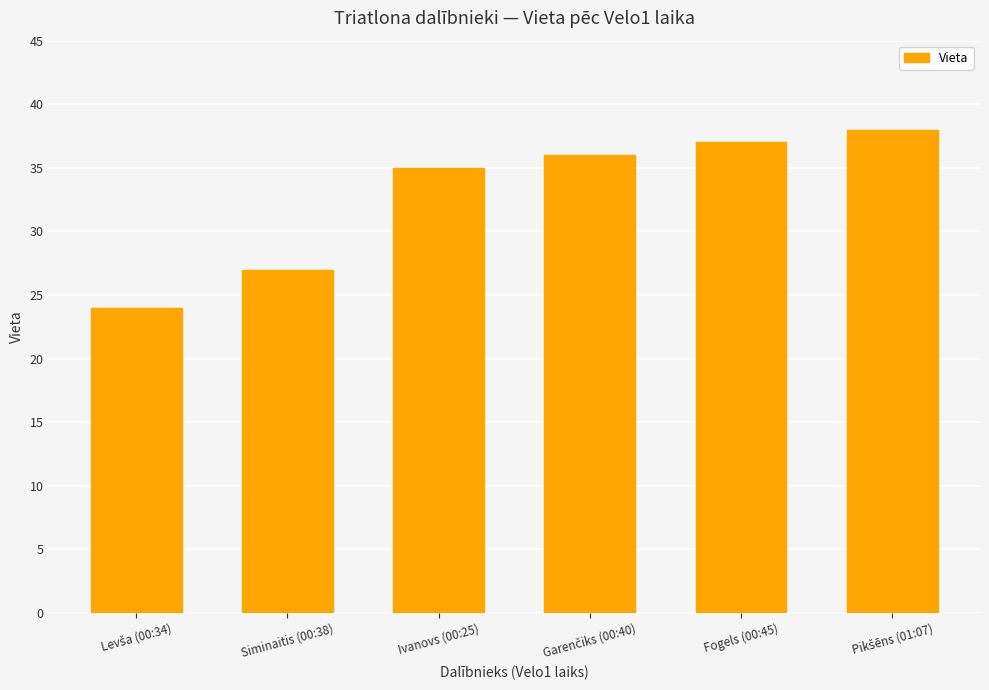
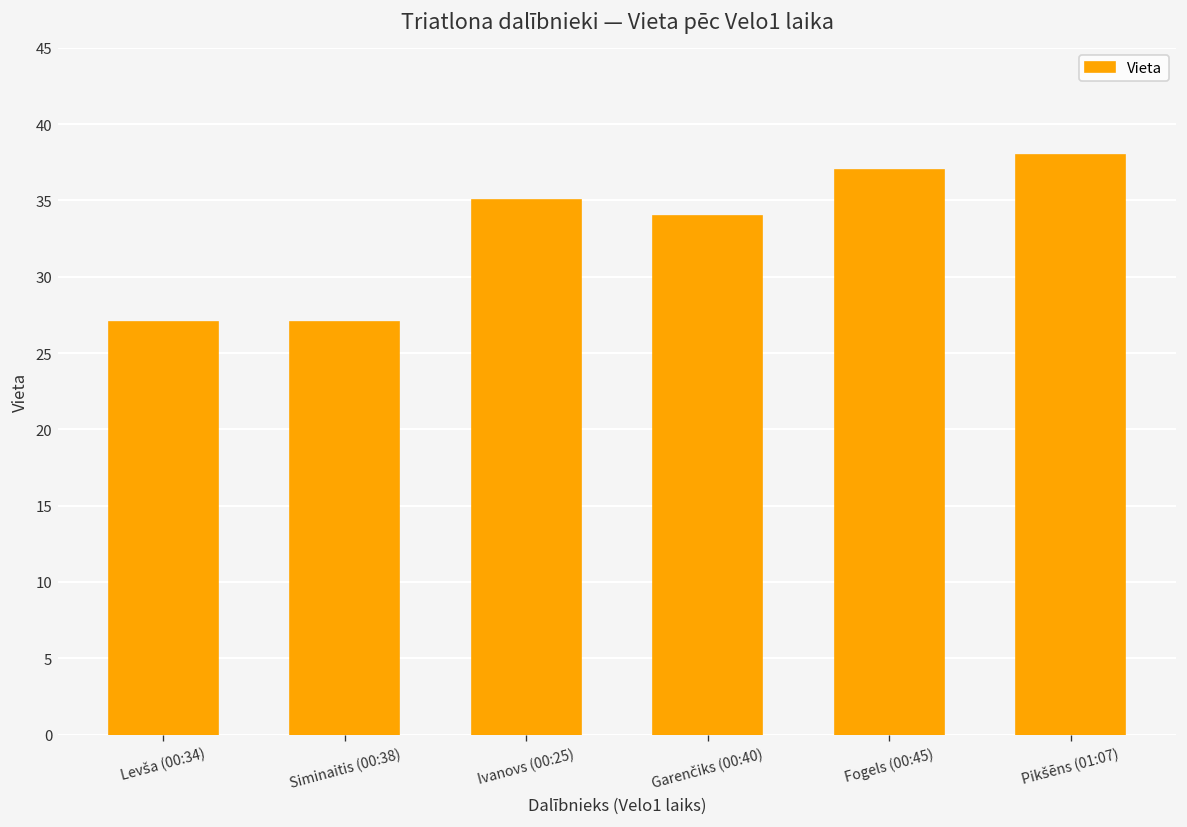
  {
-   "Levša (00:34)": 24,
+   "Levša (00:34)": 27,
    "Siminaitis (00:38)": 27,
    "Ivanovs (00:25)": 35,
-   "Garenčiks (00:40)": 36,
+   "Garenčiks (00:40)": 34,
    "Fogels (00:45)": 37,
    "Pikšēns (01:07)": 38
  }
